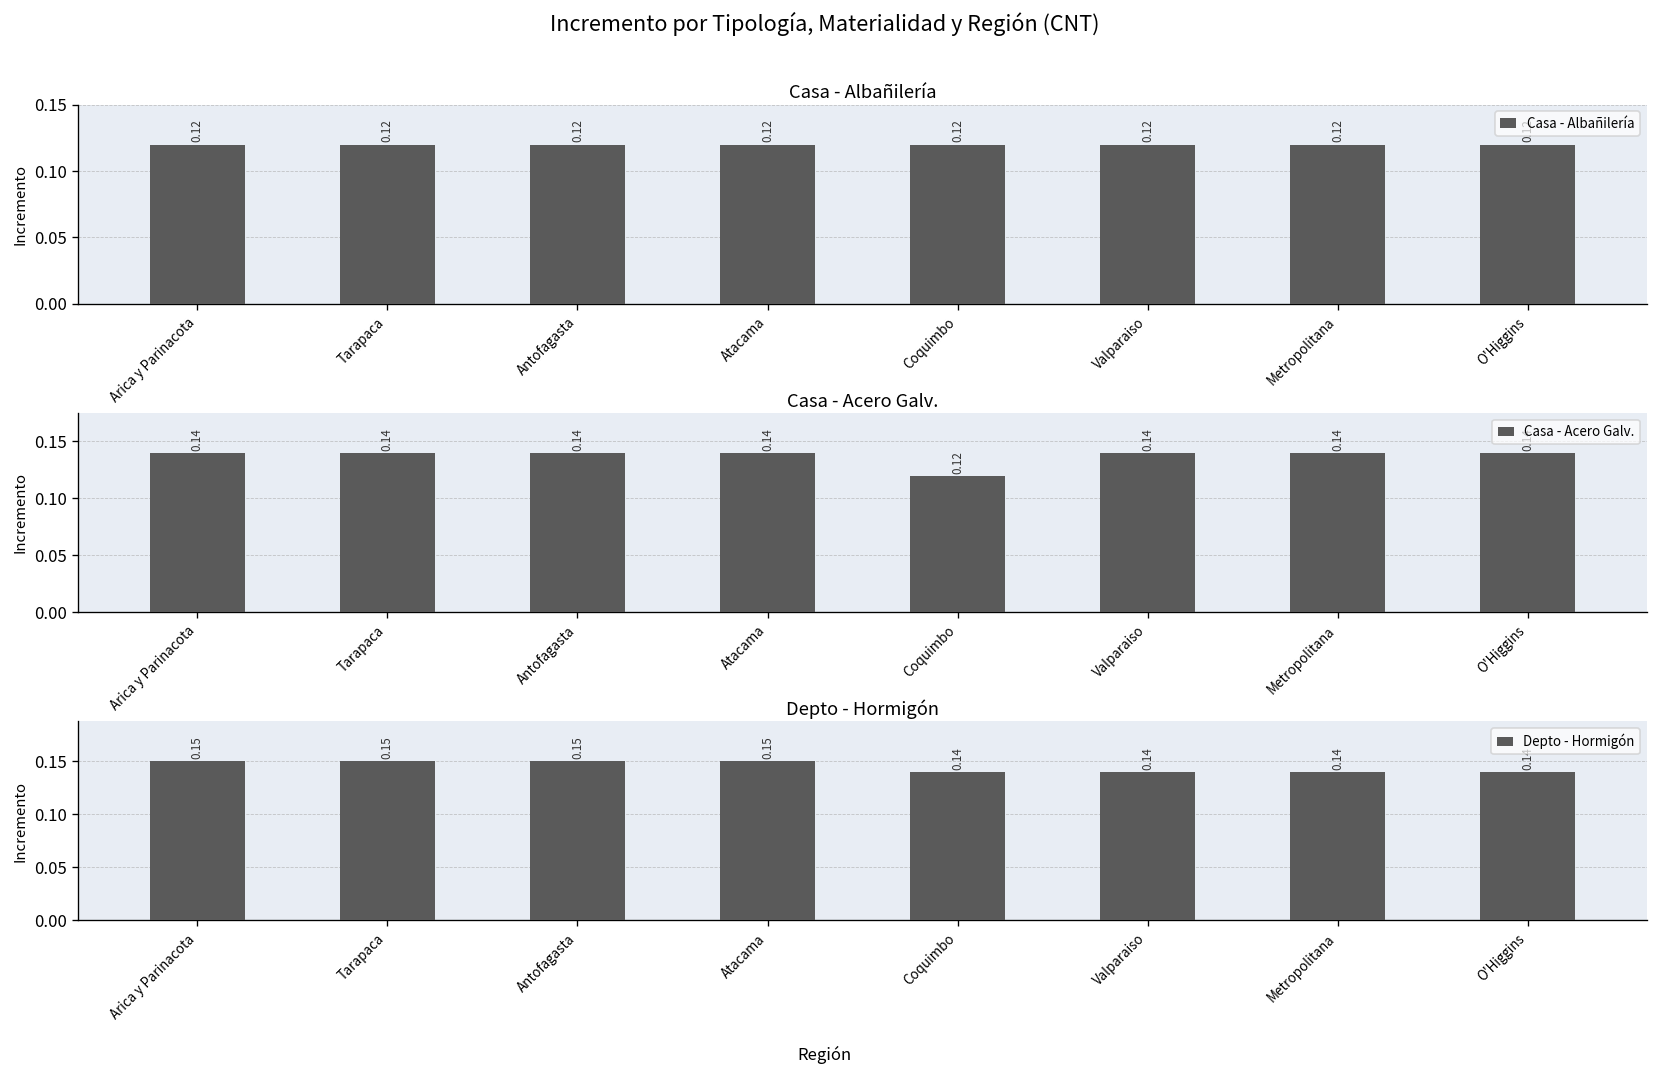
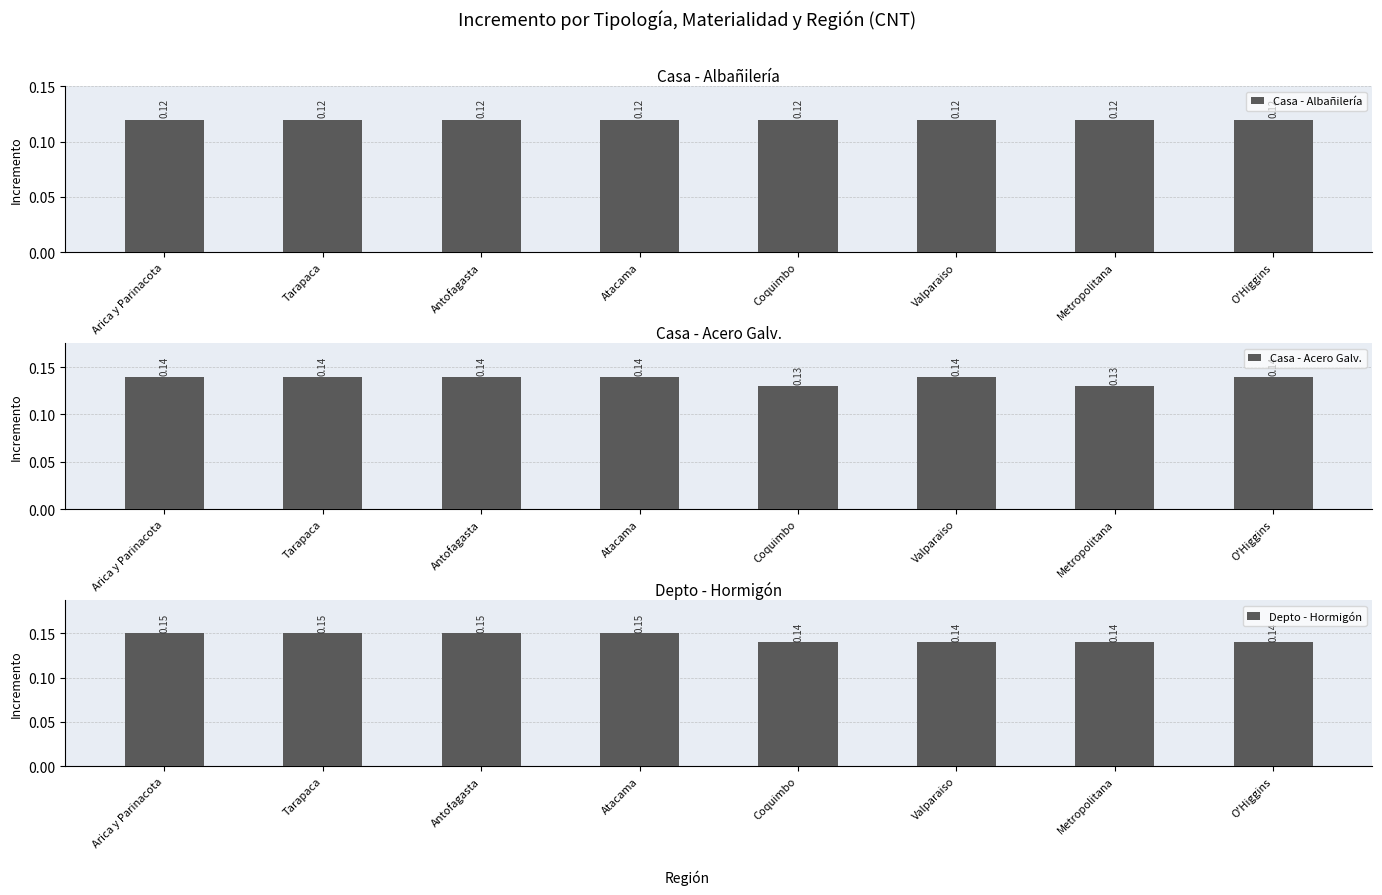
  {
    "Casa - Albañilería": {
      "Arica y Parinacota": 0.12,
      "Tarapaca": 0.12,
      "Antofagasta": 0.12,
      "Atacama": 0.12,
      "Coquimbo": 0.12,
      "Valparaiso": 0.12,
      "Metropolitana": 0.12
    },
    "Casa - Acero Galv.": {
      "Arica y Parinacota": 0.14,
      "Tarapaca": 0.14,
      "Antofagasta": 0.14,
      "Atacama": 0.14,
-     "Coquimbo": 0.12,
+     "Coquimbo": 0.13,
      "Valparaiso": 0.14,
-     "Metropolitana": 0.14
+     "Metropolitana": 0.13
    },
    "Depto - Hormigón": {
      "Arica y Parinacota": 0.15,
      "Tarapaca": 0.15,
      "Antofagasta": 0.15,
      "Atacama": 0.15,
      "Coquimbo": 0.14,
      "Valparaiso": 0.14,
      "Metropolitana": 0.14
    }
  }
